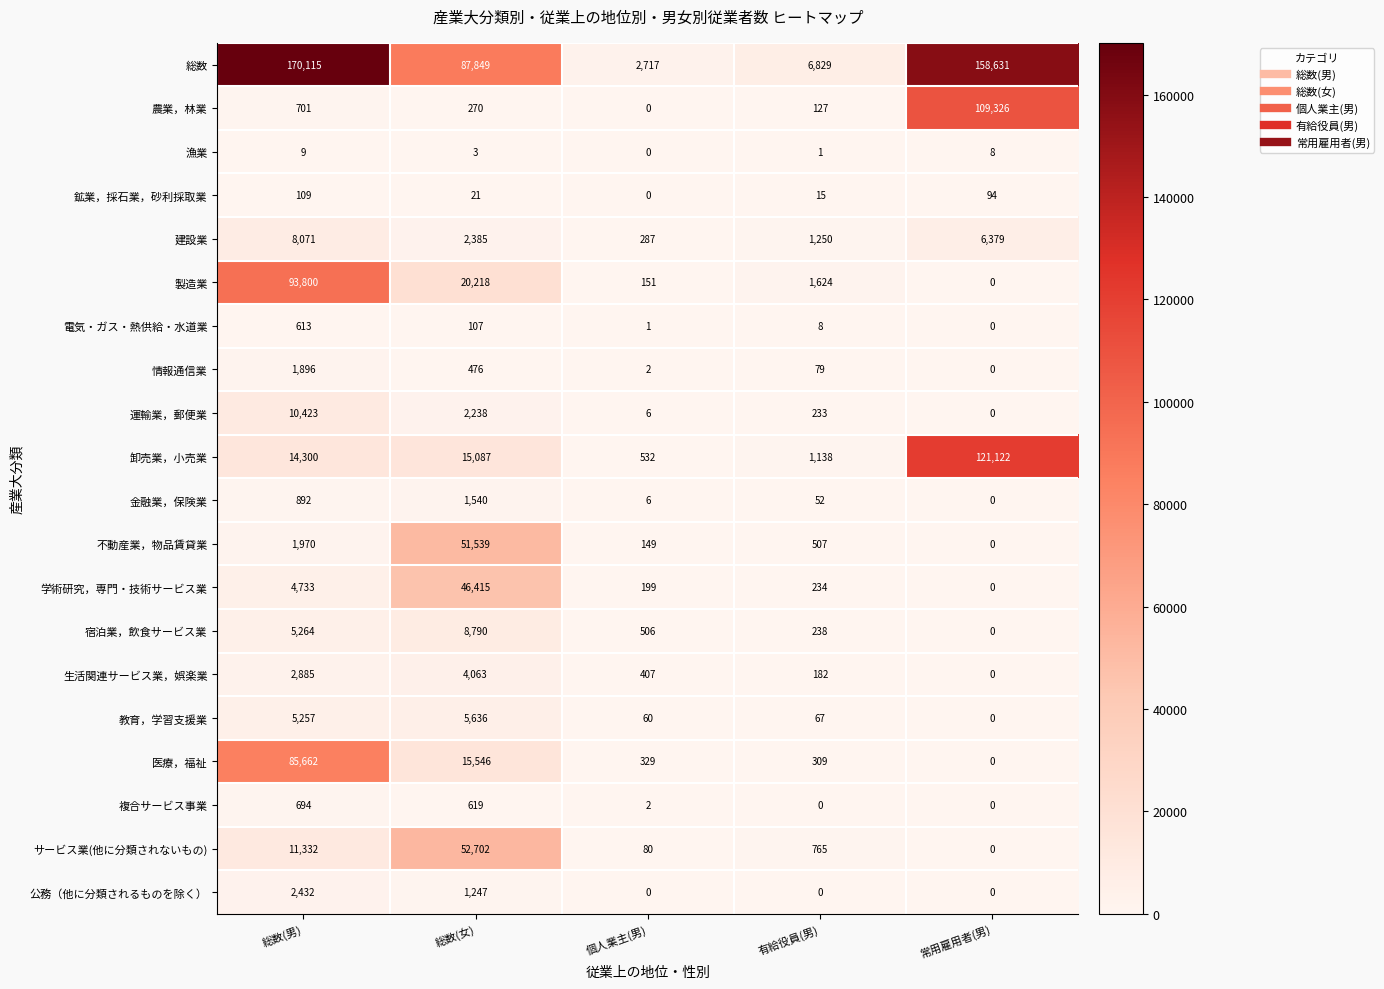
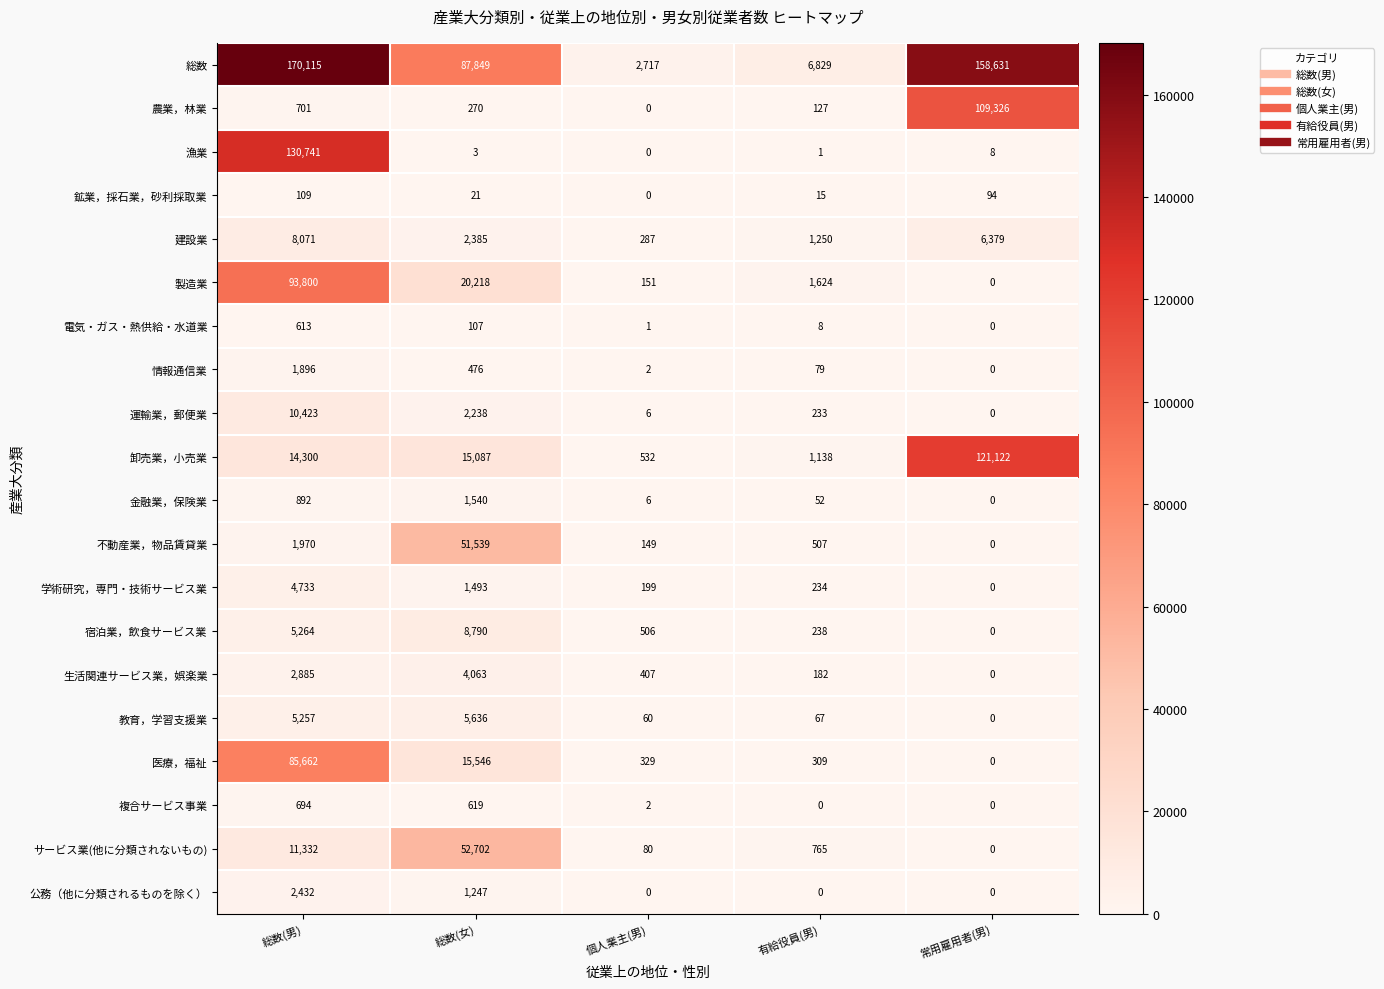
  {
    "総数": {
      "総数(男)": "170,115",
      "総数(女)": "87,849",
      "個人業主(男)": "2,717",
      "有給役員(男)": "6,829",
      "常用雇用者(男)": "158,631"
    },
    "農業，林業": {
      "総数(男)": "701",
      "総数(女)": "270",
      "個人業主(男)": "0",
      "有給役員(男)": "127",
      "常用雇用者(男)": "109,326"
    },
    "漁業": {
-     "総数(男)": "9",
+     "総数(男)": "130,741",
      "総数(女)": "3",
      "個人業主(男)": "0",
      "有給役員(男)": "1",
      "常用雇用者(男)": "8"
    },
    "鉱業，採石業，砂利採取業": {
      "総数(男)": "109",
      "総数(女)": "21",
      "個人業主(男)": "0",
      "有給役員(男)": "15",
      "常用雇用者(男)": "94"
    },
    "建設業": {
      "総数(男)": "8,071",
      "総数(女)": "2,385",
      "個人業主(男)": "287",
      "有給役員(男)": "1,250",
      "常用雇用者(男)": "6,379"
    },
    "製造業": {
      "総数(男)": "93,800",
      "総数(女)": "20,218",
      "個人業主(男)": "151",
      "有給役員(男)": "1,624",
      "常用雇用者(男)": "0"
    },
    "電気・ガス・熱供給・水道業": {
      "総数(男)": "613",
      "総数(女)": "107",
      "個人業主(男)": "1",
      "有給役員(男)": "8",
      "常用雇用者(男)": "0"
    },
    "情報通信業": {
      "総数(男)": "1,896",
      "総数(女)": "476",
      "個人業主(男)": "2",
      "有給役員(男)": "79",
      "常用雇用者(男)": "0"
    },
    "運輸業，郵便業": {
      "総数(男)": "10,423",
      "総数(女)": "2,238",
      "個人業主(男)": "6",
      "有給役員(男)": "233",
      "常用雇用者(男)": "0"
    },
    "卸売業，小売業": {
      "総数(男)": "14,300",
      "総数(女)": "15,087",
      "個人業主(男)": "532",
      "有給役員(男)": "1,138",
      "常用雇用者(男)": "121,122"
    },
    "金融業，保険業": {
      "総数(男)": "892",
      "総数(女)": "1,540",
      "個人業主(男)": "6",
      "有給役員(男)": "52",
      "常用雇用者(男)": "0"
    },
    "不動産業，物品賃貸業": {
      "総数(男)": "1,970",
      "総数(女)": "51,539",
      "個人業主(男)": "149",
      "有給役員(男)": "507",
      "常用雇用者(男)": "0"
    },
    "学術研究，専門・技術サービス業": {
      "総数(男)": "4,733",
-     "総数(女)": "46,415",
+     "総数(女)": "1,493",
      "個人業主(男)": "199",
      "有給役員(男)": "234",
      "常用雇用者(男)": "0"
    },
    "宿泊業，飲食サービス業": {
      "総数(男)": "5,264",
      "総数(女)": "8,790",
      "個人業主(男)": "506",
      "有給役員(男)": "238",
      "常用雇用者(男)": "0"
    },
    "生活関連サービス業，娯楽業": {
      "総数(男)": "2,885",
      "総数(女)": "4,063",
      "個人業主(男)": "407",
      "有給役員(男)": "182",
      "常用雇用者(男)": "0"
    },
    "教育，学習支援業": {
      "総数(男)": "5,257",
      "総数(女)": "5,636",
      "個人業主(男)": "60",
      "有給役員(男)": "67",
      "常用雇用者(男)": "0"
    },
    "医療，福祉": {
      "総数(男)": "85,662",
      "総数(女)": "15,546",
      "個人業主(男)": "329",
      "有給役員(男)": "309",
      "常用雇用者(男)": "0"
    },
    "複合サービス事業": {
      "総数(男)": "694",
      "総数(女)": "619",
      "個人業主(男)": "2",
      "有給役員(男)": "0",
      "常用雇用者(男)": "0"
    },
    "サービス業(他に分類されないもの)": {
      "総数(男)": "11,332",
      "総数(女)": "52,702",
      "個人業主(男)": "80",
      "有給役員(男)": "765",
      "常用雇用者(男)": "0"
    },
    "公務（他に分類されるものを除く）": {
      "総数(男)": "2,432",
      "総数(女)": "1,247",
      "個人業主(男)": "0",
      "有給役員(男)": "0",
      "常用雇用者(男)": "0"
    }
  }
